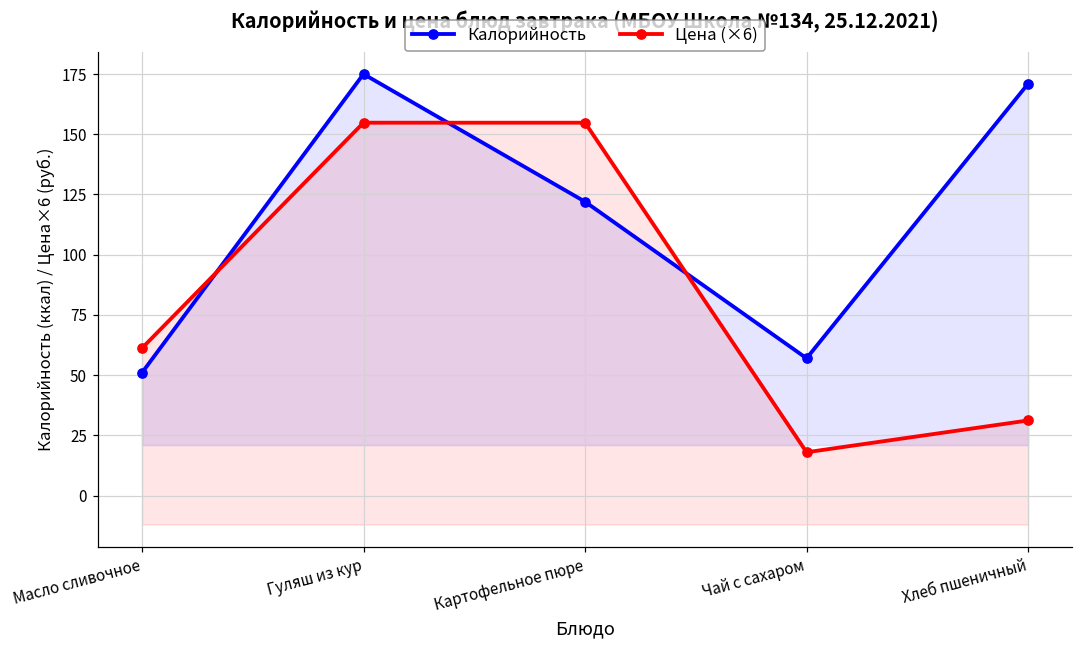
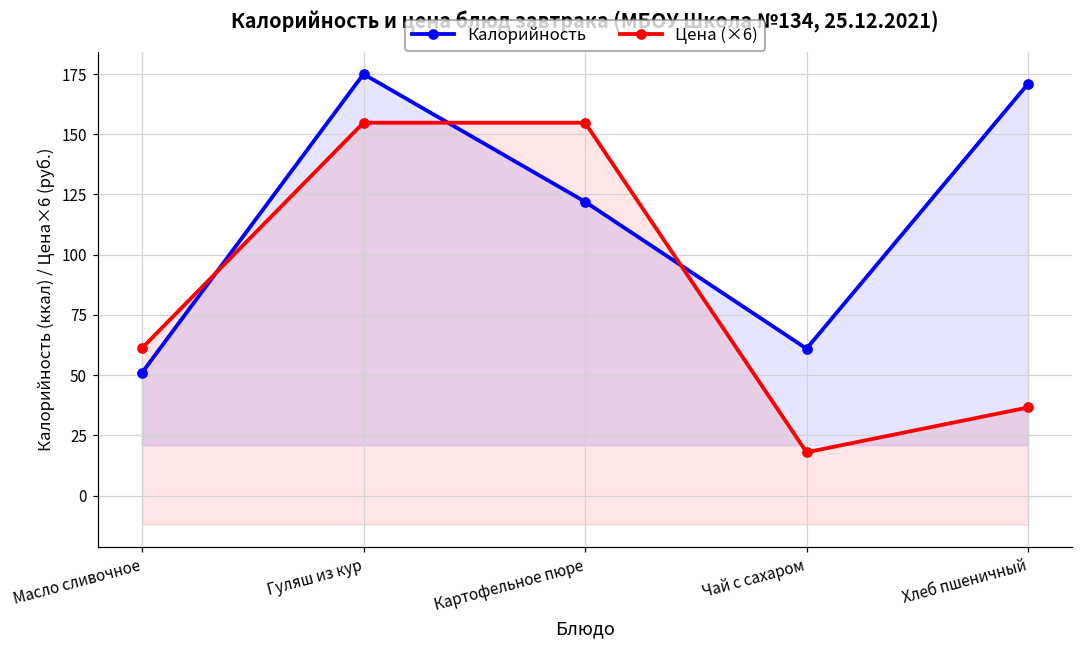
  {
    "Калорийность": {
      "Масло сливочное": 51,
      "Гуляш из кур": 175,
      "Картофельное пюре": 122,
-     "Чай с сахаром": 57,
+     "Чай с сахаром": 61,
      "Хлеб пшеничный": 171
    },
    "Цена (×6)": {
      "Масло сливочное": 61,
      "Гуляш из кур": 155,
      "Картофельное пюре": 155,
      "Чай с сахаром": 18,
-     "Хлеб пшеничный": 31
+     "Хлеб пшеничный": 37
    }
  }
